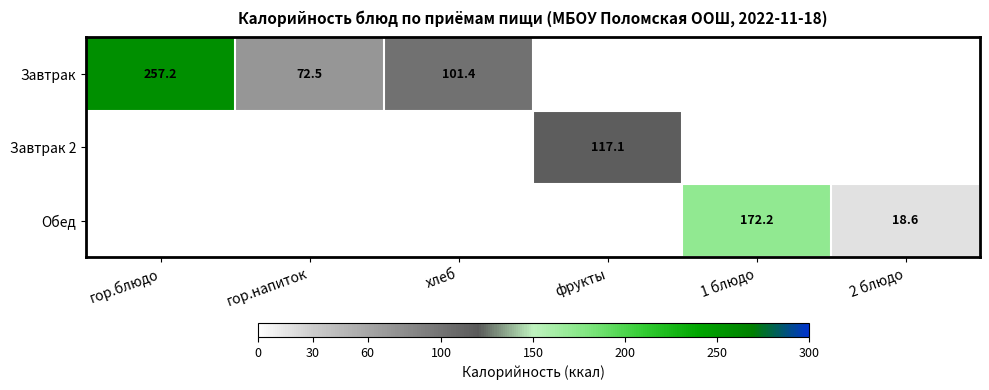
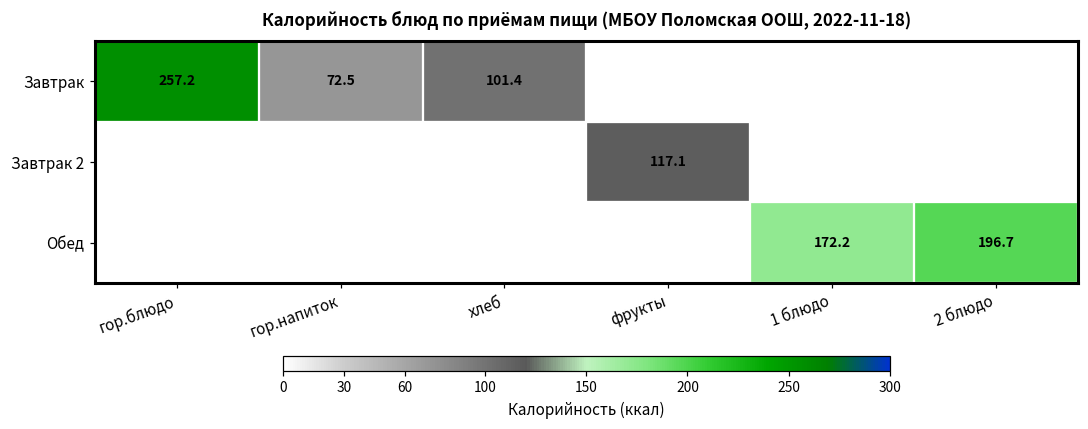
  {
    "Завтрак": {
      "гор.блюдо": 257.2,
      "гор.напиток": 72.5,
      "хлеб": 101.4
    },
    "Завтрак 2": {
      "фрукты": 117.1
    },
    "Обед": {
      "1 блюдо": 172.2,
-     "2 блюдо": 18.6
+     "2 блюдо": 196.7
    }
  }
